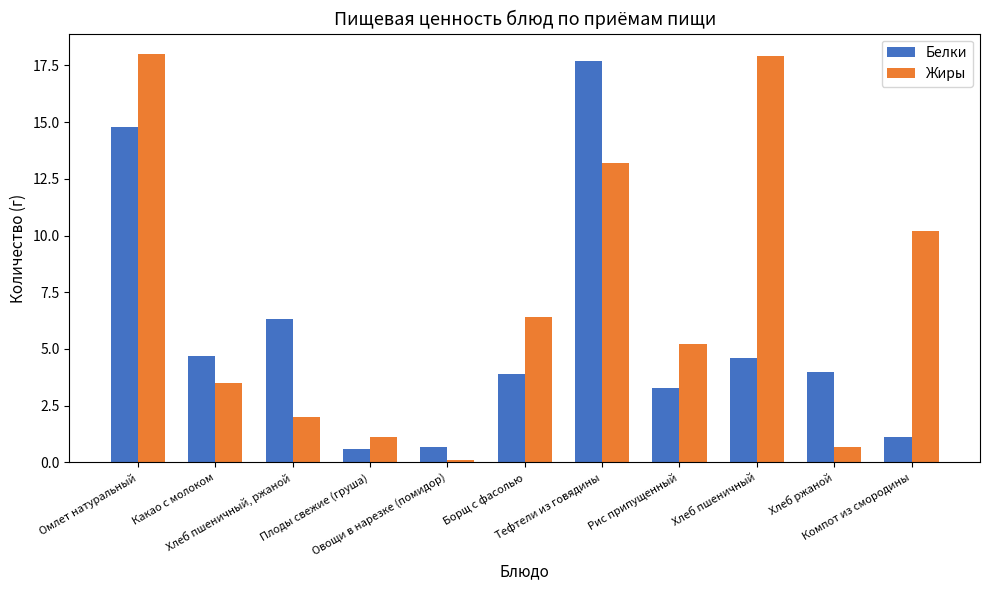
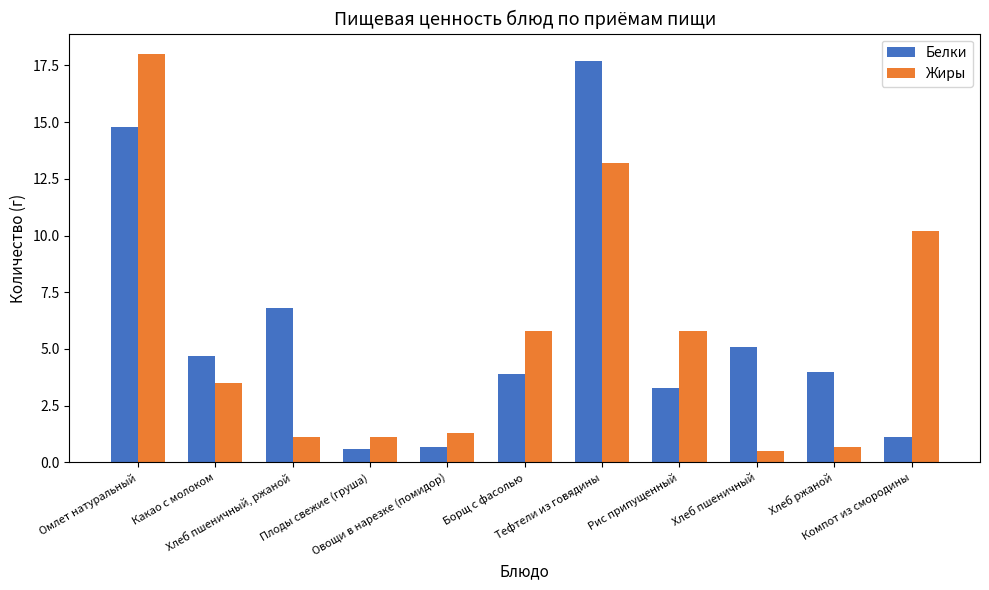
  {
    "Белки": {
      "Омлет натуральный": 14.8,
      "Какао с молоком": 4.7,
-     "Хлеб пшеничный, ржаной": 6.3,
+     "Хлеб пшеничный, ржаной": 6.8,
      "Плоды свежие (груша)": 0.6,
      "Овощи в нарезке (помидор)": 0.7,
      "Борщ с фасолью": 3.9,
      "Тефтели из говядины": 17.7,
      "Рис припущенный": 3.3,
-     "Хлеб пшеничный": 4.6,
+     "Хлеб пшеничный": 5.1,
      "Хлеб ржаной": 4.0,
      "Компот из смородины": 1.1
    },
    "Жиры": {
      "Омлет натуральный": 18.0,
      "Какао с молоком": 3.5,
-     "Хлеб пшеничный, ржаной": 2.0,
+     "Хлеб пшеничный, ржаной": 1.1,
      "Плоды свежие (груша)": 1.1,
-     "Овощи в нарезке (помидор)": 0.1,
-     "Борщ с фасолью": 6.4,
+     "Овощи в нарезке (помидор)": 1.3,
+     "Борщ с фасолью": 5.8,
      "Тефтели из говядины": 13.2,
-     "Рис припущенный": 5.2,
-     "Хлеб пшеничный": 17.9,
+     "Рис припущенный": 5.8,
+     "Хлеб пшеничный": 0.5,
      "Хлеб ржаной": 0.7,
      "Компот из смородины": 10.2
    }
  }
